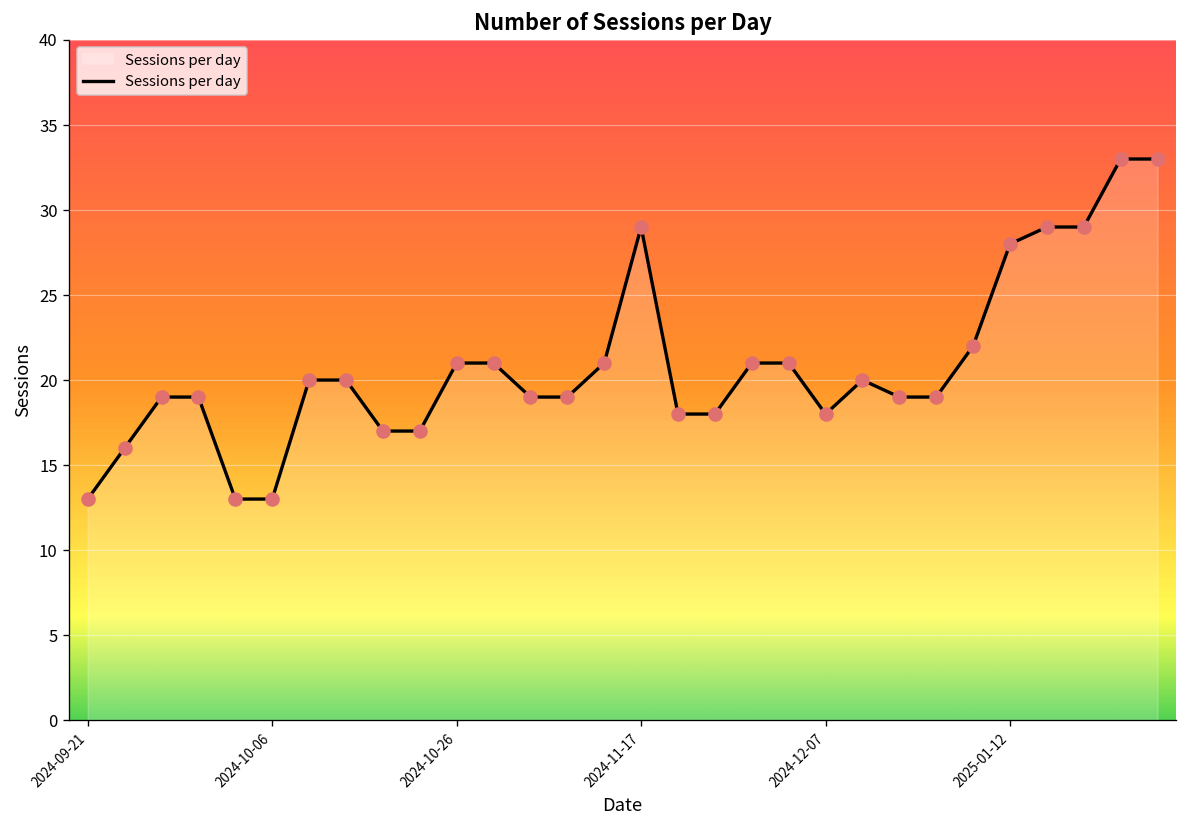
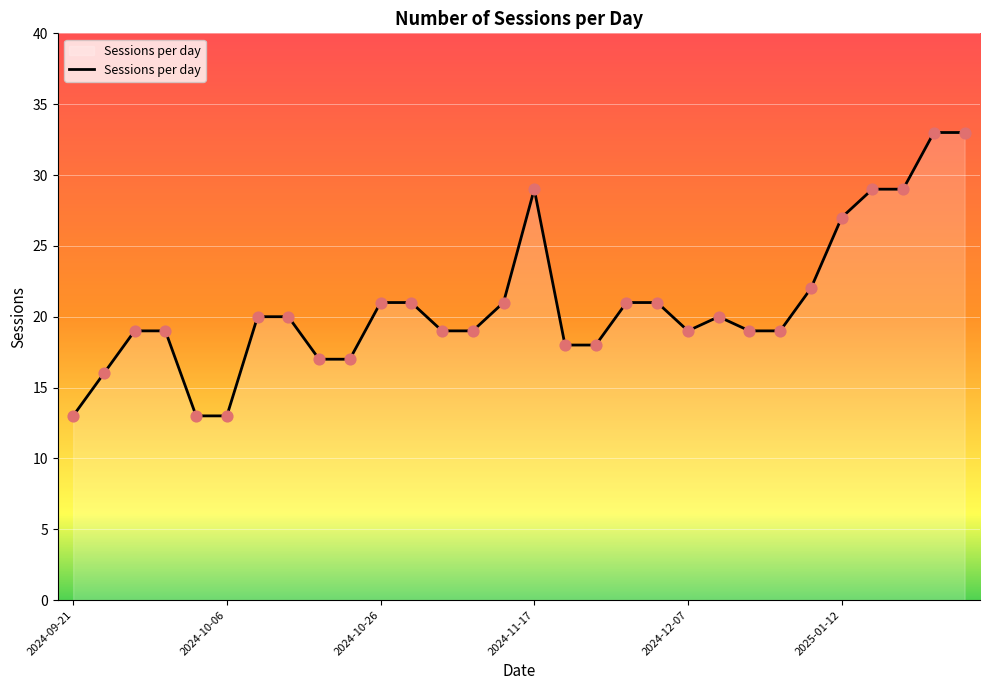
  {
    "2024-09-21": 13,
    "2024-10-06": 13,
    "2024-10-26": 21,
    "2024-11-17": 29,
-   "2024-12-07": 18,
-   "2025-01-12": 28
+   "2024-12-07": 19,
+   "2025-01-12": 27
  }
